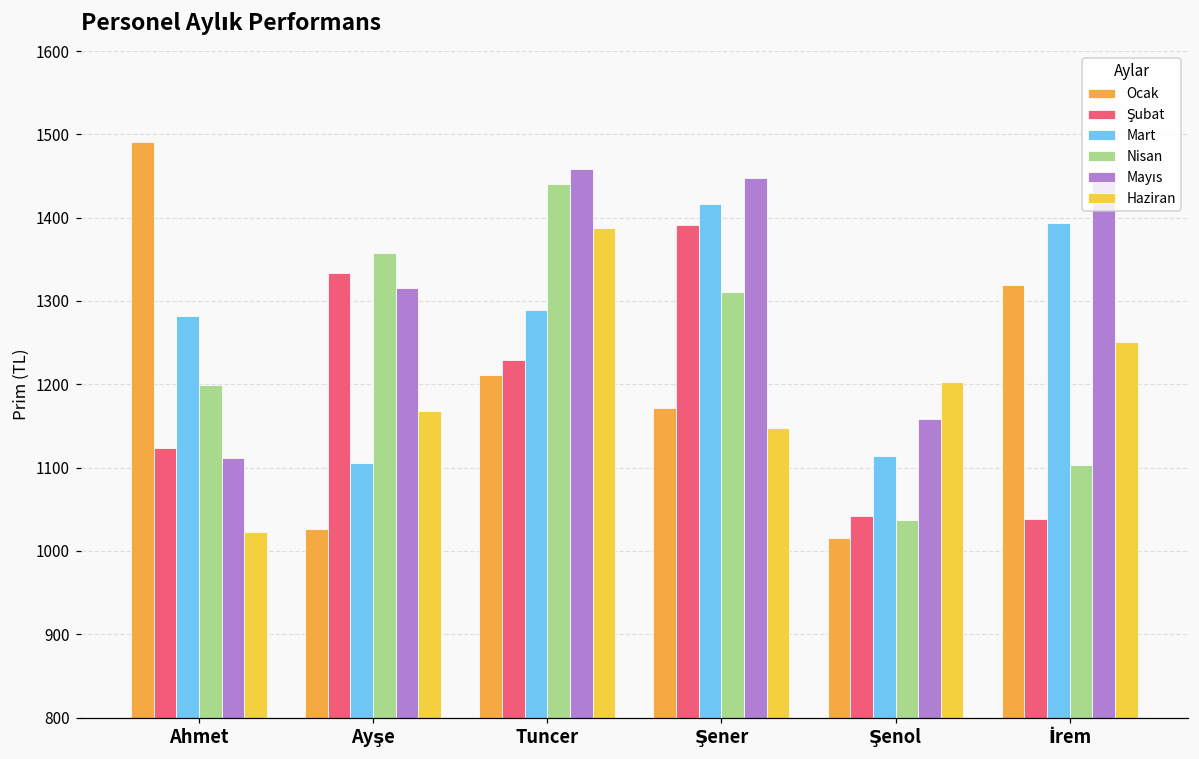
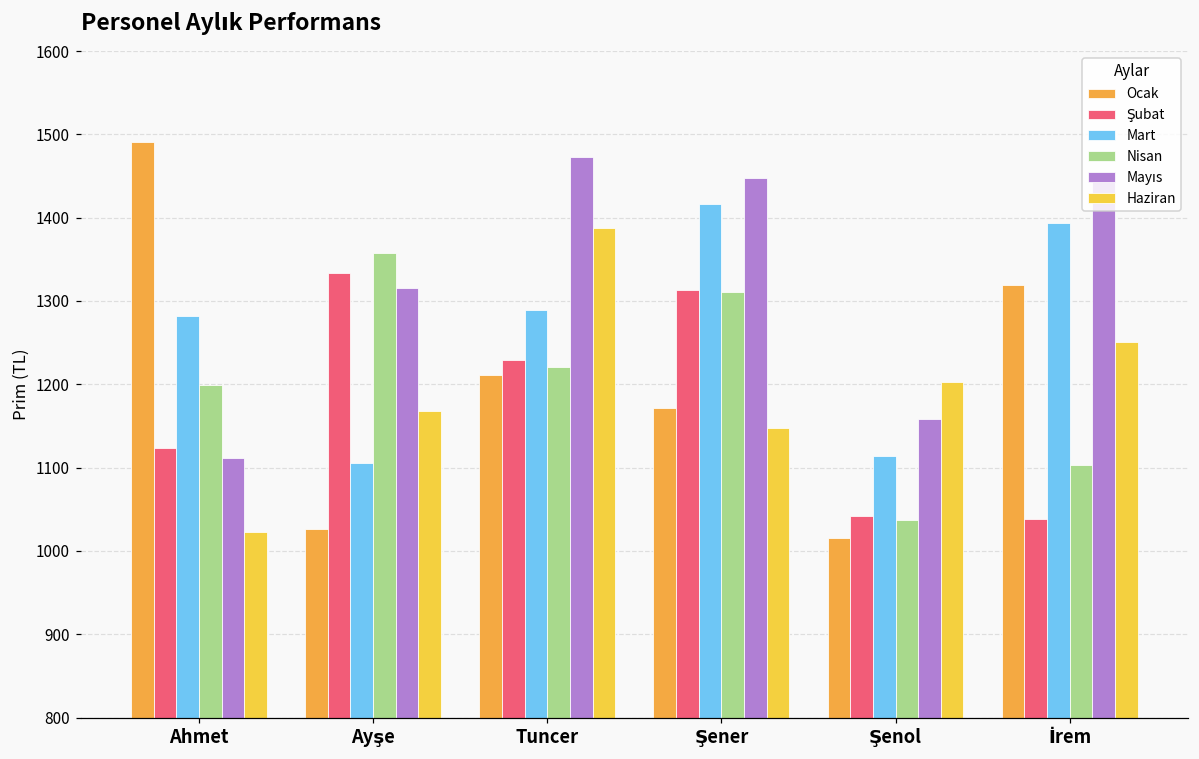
  {
    "Şubat": {
      "Ahmet": 1120,
      "Ayşe": 1330,
      "Tuncer": 1230,
-     "Şener": 1390,
+     "Şener": 1310,
      "Şenol": 1040,
      "İrem": 1040
    },
    "Mart": {
      "Ahmet": 1280,
      "Ayşe": 1110,
      "Tuncer": 1290,
      "Şener": 1420,
      "Şenol": 1110,
      "İrem": 1390
    },
    "Nisan": {
      "Ahmet": 1200,
      "Ayşe": 1360,
-     "Tuncer": 1440,
+     "Tuncer": 1220,
      "Şener": 1310,
      "Şenol": 1040,
      "İrem": 1100
    },
    "Mayıs": {
      "Ahmet": 1110,
      "Ayşe": 1320,
-     "Tuncer": 1460,
+     "Tuncer": 1470,
      "Şener": 1450,
      "Şenol": 1160
    }
  }
